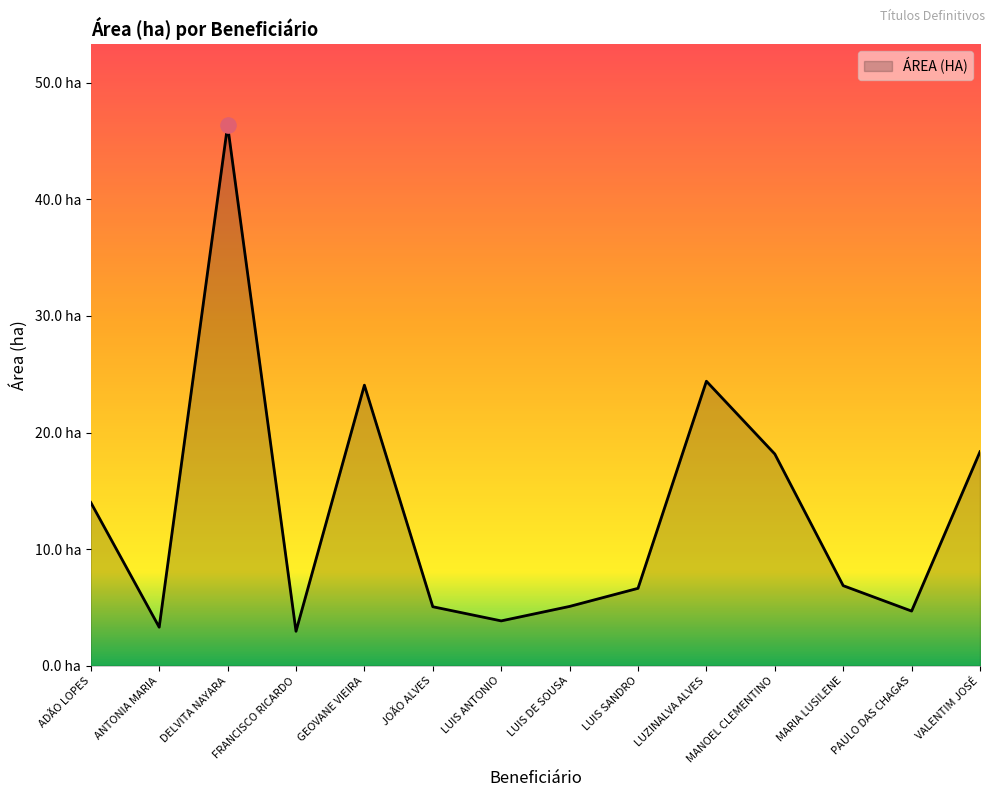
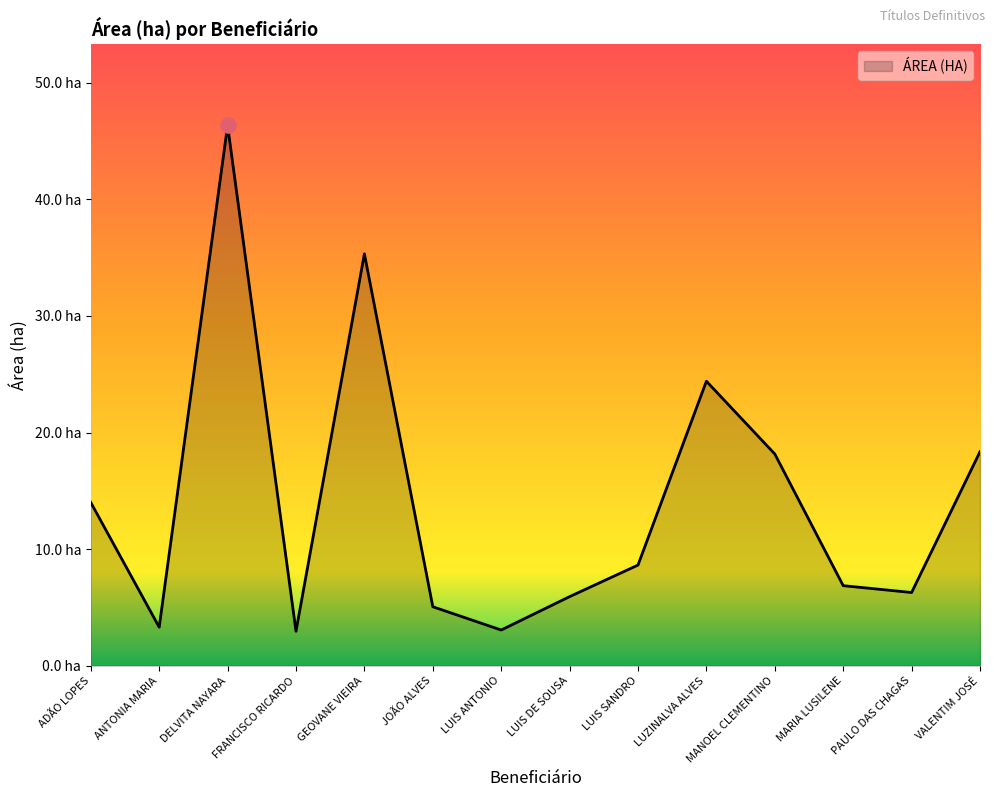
  {
    "ÁREA (HA)": {
      "ADÃO LOPES": "14.0 ha",
      "ANTONIA MARIA": "3.3 ha",
      "FRANCISCO RICARDO": "3.0 ha",
-     "GEOVANE VIEIRA": "24.1 ha",
+     "GEOVANE VIEIRA": "35.3 ha",
      "JOÃO ALVES": "5.1 ha",
-     "LUIS ANTONIO": "3.8 ha",
-     "LUIS DE SOUSA": "5.1 ha",
-     "LUIS SANDRO": "6.6 ha",
+     "LUIS ANTONIO": "3.1 ha",
+     "LUIS DE SOUSA": "5.9 ha",
+     "LUIS SANDRO": "8.6 ha",
      "LUZINALVA ALVES": "24.4 ha",
      "MANOEL CLEMENTINO": "18.2 ha",
      "MARIA LUSILENE": "6.9 ha",
-     "PAULO DAS CHAGAS": "4.7 ha",
+     "PAULO DAS CHAGAS": "6.3 ha",
      "VALENTIM JOSÉ": "18.4 ha"
    }
  }
